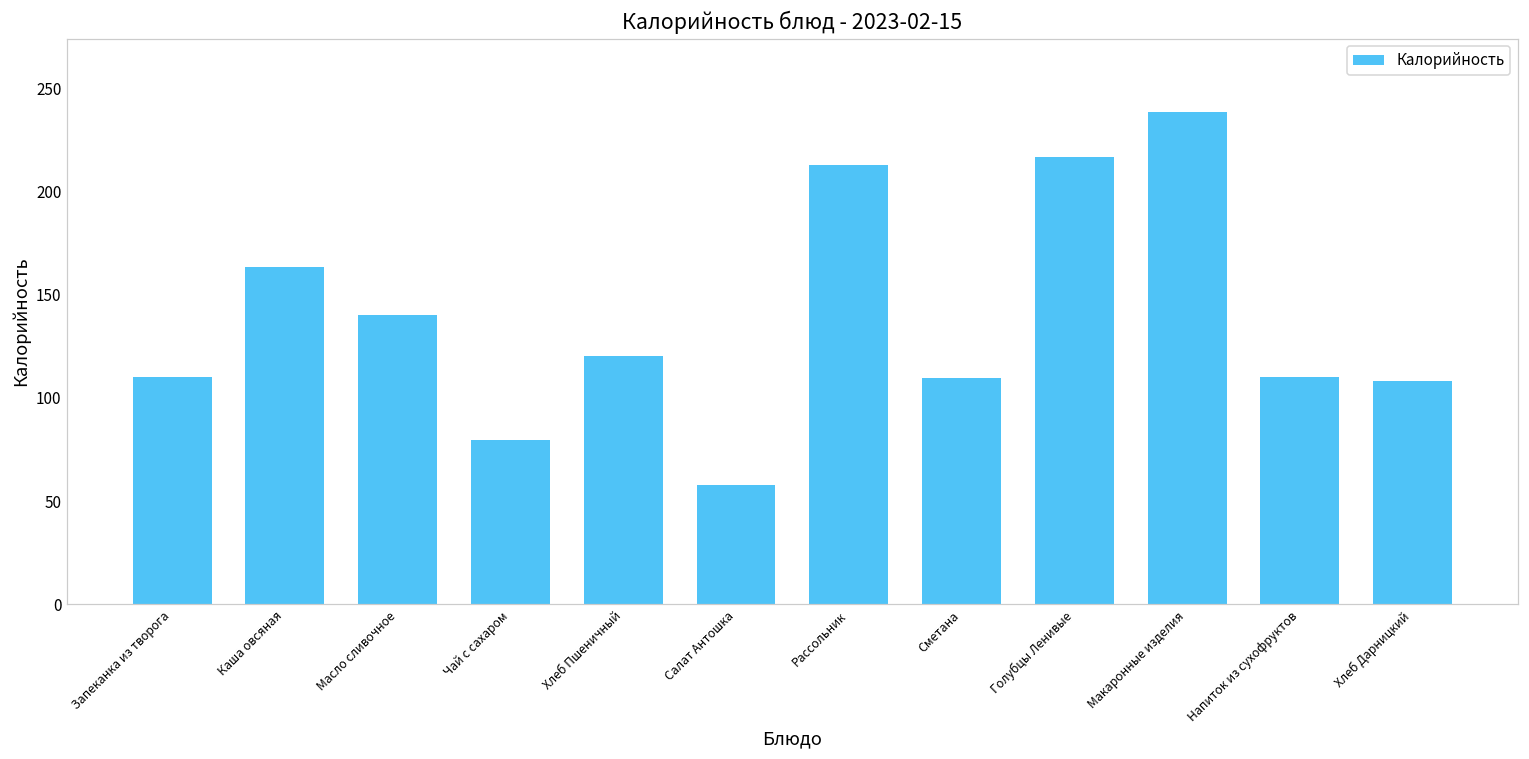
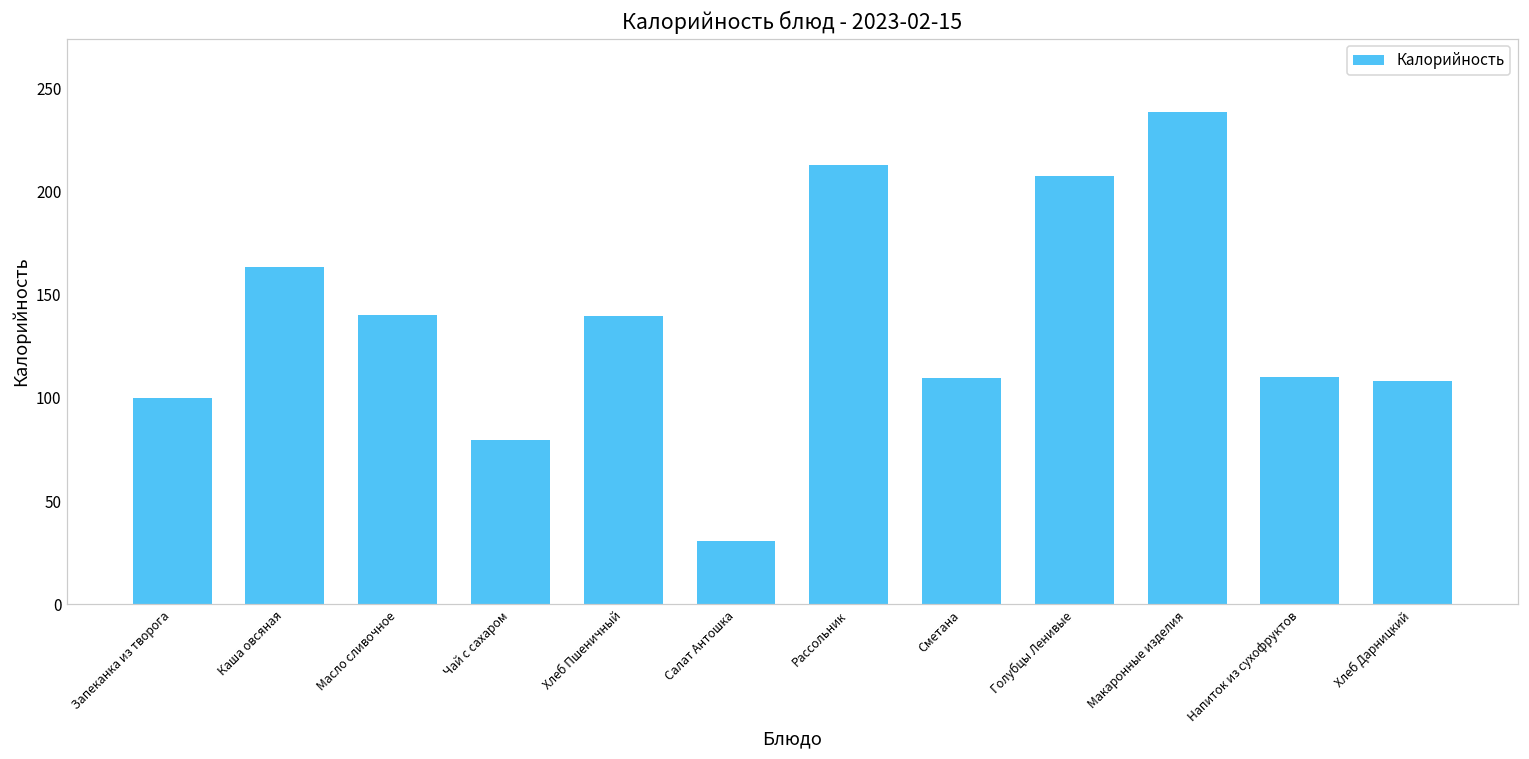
  {
-   "Запеканка из творога": 110,
+   "Запеканка из творога": 100,
    "Каша овсяная": 163,
    "Масло сливочное": 140,
    "Чай с сахаром": 80,
-   "Хлеб Пшеничный": 121,
-   "Салат Антошка": 58,
+   "Хлеб Пшеничный": 140,
+   "Салат Антошка": 31,
    "Рассольник": 213,
    "Сметана": 110,
-   "Голубцы Ленивые": 217,
+   "Голубцы Ленивые": 208,
    "Макаронные изделия": 238,
    "Напиток из сухофруктов": 110,
    "Хлеб Дарницкий": 108
  }
